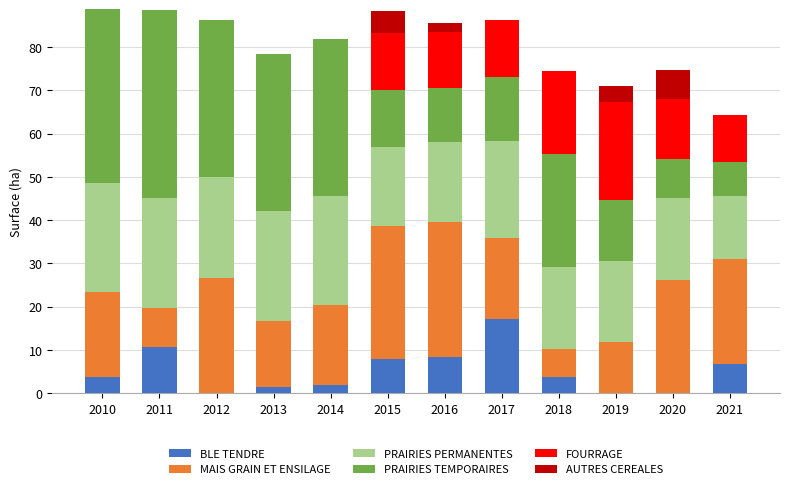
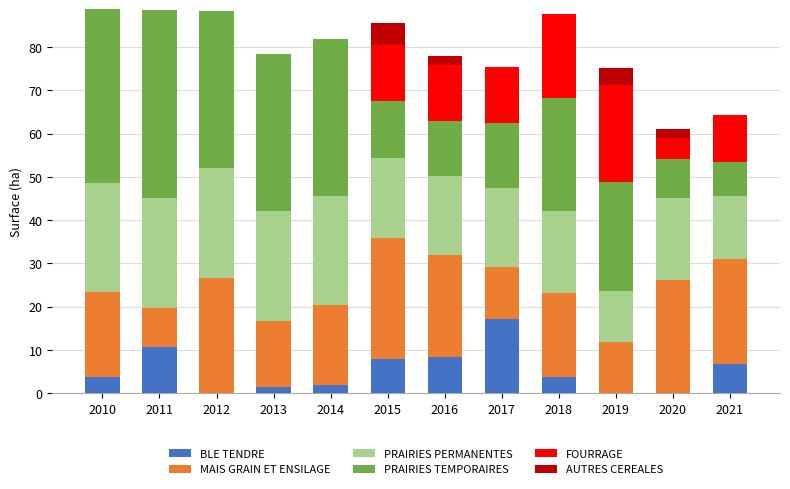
  {
    "BLE TENDRE": {
      "2010": 4,
      "2011": 11,
      "2012": 0,
      "2013": 1,
      "2014": 2,
      "2015": 8,
      "2016": 8,
      "2017": 17,
      "2018": 4,
      "2019": 0,
      "2021": 7
    },
    "MAIS GRAIN ET ENSILAGE": {
      "2010": 20,
      "2011": 9,
      "2012": 27,
      "2013": 15,
      "2014": 19,
-     "2015": 31,
-     "2016": 31,
-     "2017": 19,
-     "2018": 6,
+     "2015": 28,
+     "2016": 24,
+     "2017": 12,
+     "2018": 19,
      "2019": 12,
      "2020": 26,
      "2021": 24
    },
    "PRAIRIES PERMANENTES": {
      "2010": 25,
      "2011": 25,
-     "2012": 23,
+     "2012": 25,
      "2013": 25,
      "2014": 25,
      "2015": 18,
      "2016": 18,
-     "2017": 22,
+     "2017": 18,
      "2018": 19,
-     "2019": 19,
+     "2019": 12,
      "2020": 19,
      "2021": 15
    },
    "PRAIRIES TEMPORAIRES": {
      "2010": 40,
      "2011": 44,
      "2012": 36,
      "2013": 36,
      "2014": 36,
      "2015": 13,
      "2016": 13,
      "2017": 15,
      "2018": 26,
-     "2019": 14,
+     "2019": 25,
      "2020": 9,
      "2021": 8
    },
    "FOURRAGE": {
      "2010": 0,
      "2011": 0,
      "2012": 0,
      "2013": 0,
      "2014": 0,
      "2015": 13,
      "2016": 13,
      "2017": 13,
      "2018": 19,
      "2019": 23,
-     "2020": 14,
+     "2020": 5,
      "2021": 11
    },
    "AUTRES CEREALES": {
      "2010": 0,
      "2011": 0,
      "2012": 0,
      "2013": 0,
      "2014": 0,
      "2015": 5,
      "2016": 2,
      "2017": 0,
      "2018": 0,
      "2019": 4,
-     "2020": 7,
+     "2020": 2,
      "2021": 0
    }
  }
